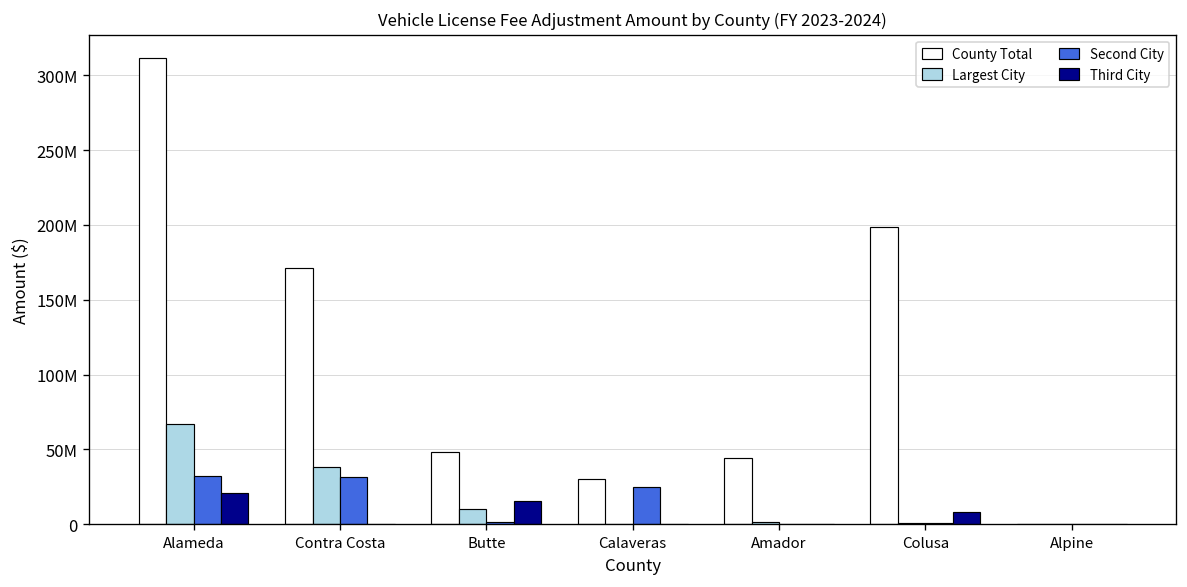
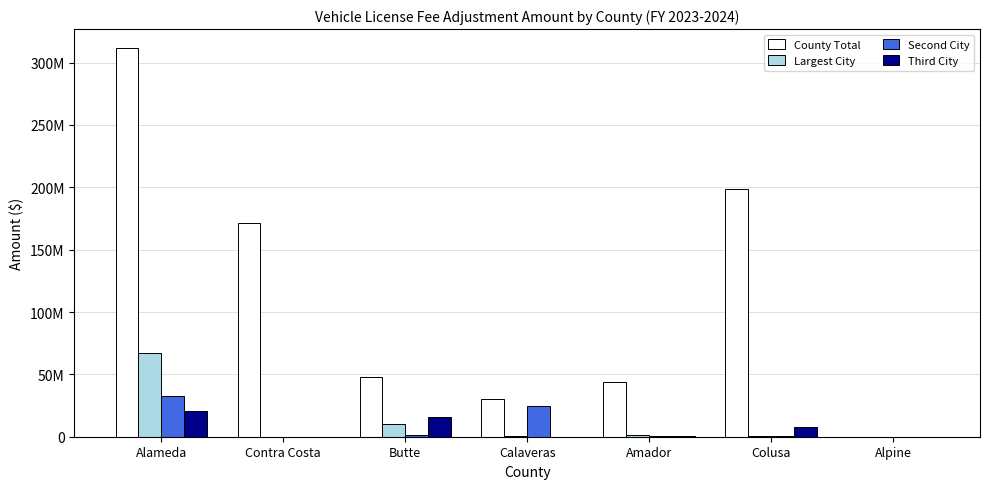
  {
    "County Total": {
      "Alameda": 311000000,
      "Contra Costa": 172000000,
      "Butte": 48000000,
      "Calaveras": 30000000,
      "Amador": 44000000,
      "Colusa": 199000000
    },
    "Largest City": {
      "Alameda": 67000000,
-     "Contra Costa": 38000000,
+     "Contra Costa": 0,
      "Butte": 11000000,
      "Alpine": 0
    },
    "Second City": {
      "Alameda": 32000000,
-     "Contra Costa": 32000000,
+     "Contra Costa": 0,
      "Calaveras": 25000000,
      "Alpine": 0
    },
    "Third City": {
      "Alameda": 21000000,
      "Contra Costa": 0,
      "Butte": 16000000,
      "Calaveras": 0,
      "Colusa": 8000000,
      "Alpine": 0
    }
  }
